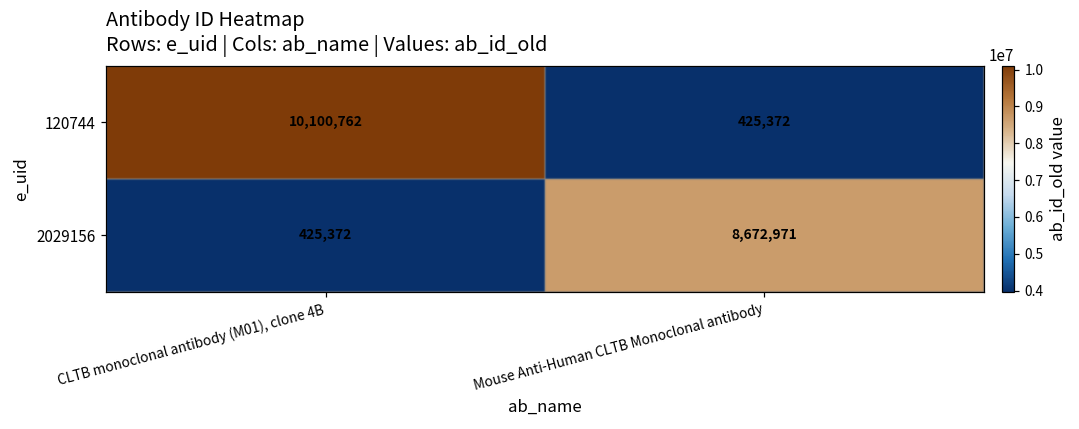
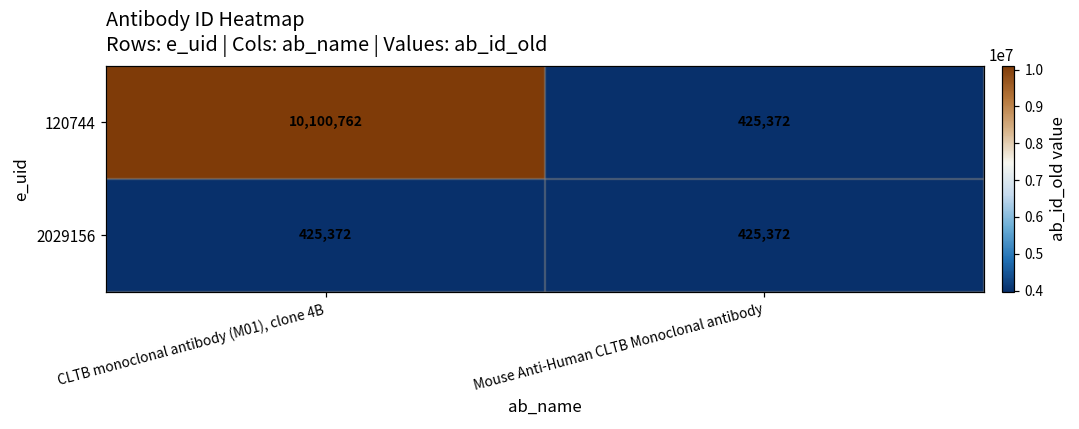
  {
    "120744": {
      "CLTB monoclonal antibody (M01), clone 4B": "10,100,762",
      "Mouse Anti-Human CLTB Monoclonal antibody": "425,372"
    },
    "2029156": {
      "CLTB monoclonal antibody (M01), clone 4B": "425,372",
-     "Mouse Anti-Human CLTB Monoclonal antibody": "8,672,971"
+     "Mouse Anti-Human CLTB Monoclonal antibody": "425,372"
    }
  }
